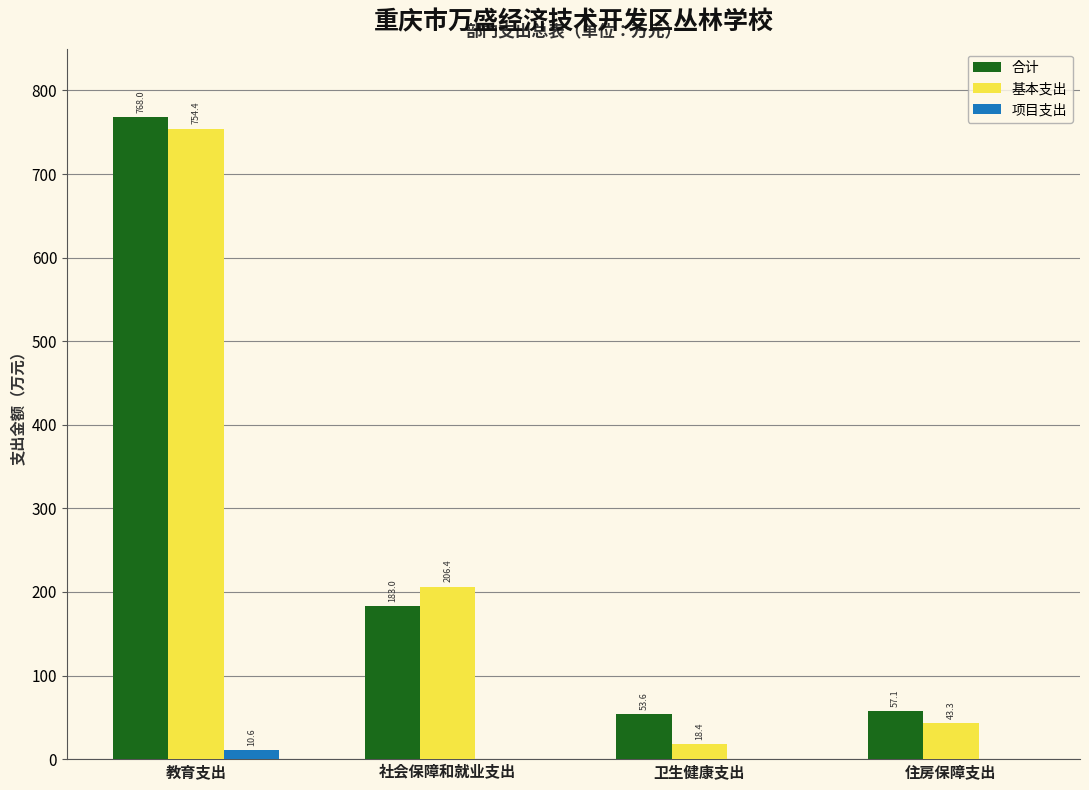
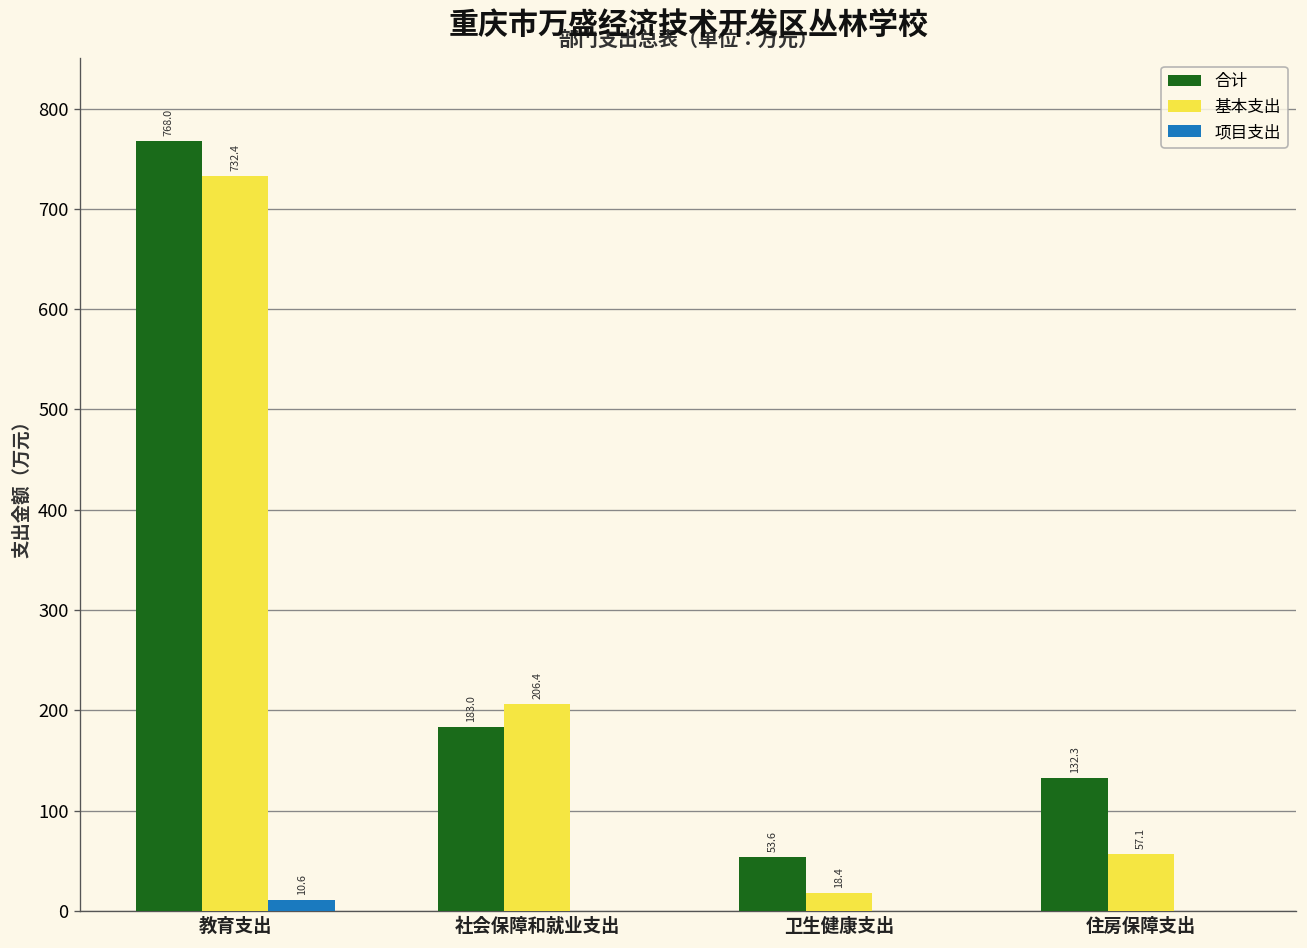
  {
    "合计": {
      "教育支出": 768.0,
      "社会保障和就业支出": 183.0,
      "卫生健康支出": 53.6,
-     "住房保障支出": 57.1
+     "住房保障支出": 132.3
    },
    "基本支出": {
-     "教育支出": 754.4,
+     "教育支出": 732.4,
      "社会保障和就业支出": 206.4,
      "卫生健康支出": 18.4,
-     "住房保障支出": 43.3
+     "住房保障支出": 57.1
    },
    "项目支出": {
      "教育支出": 10.6
    }
  }
